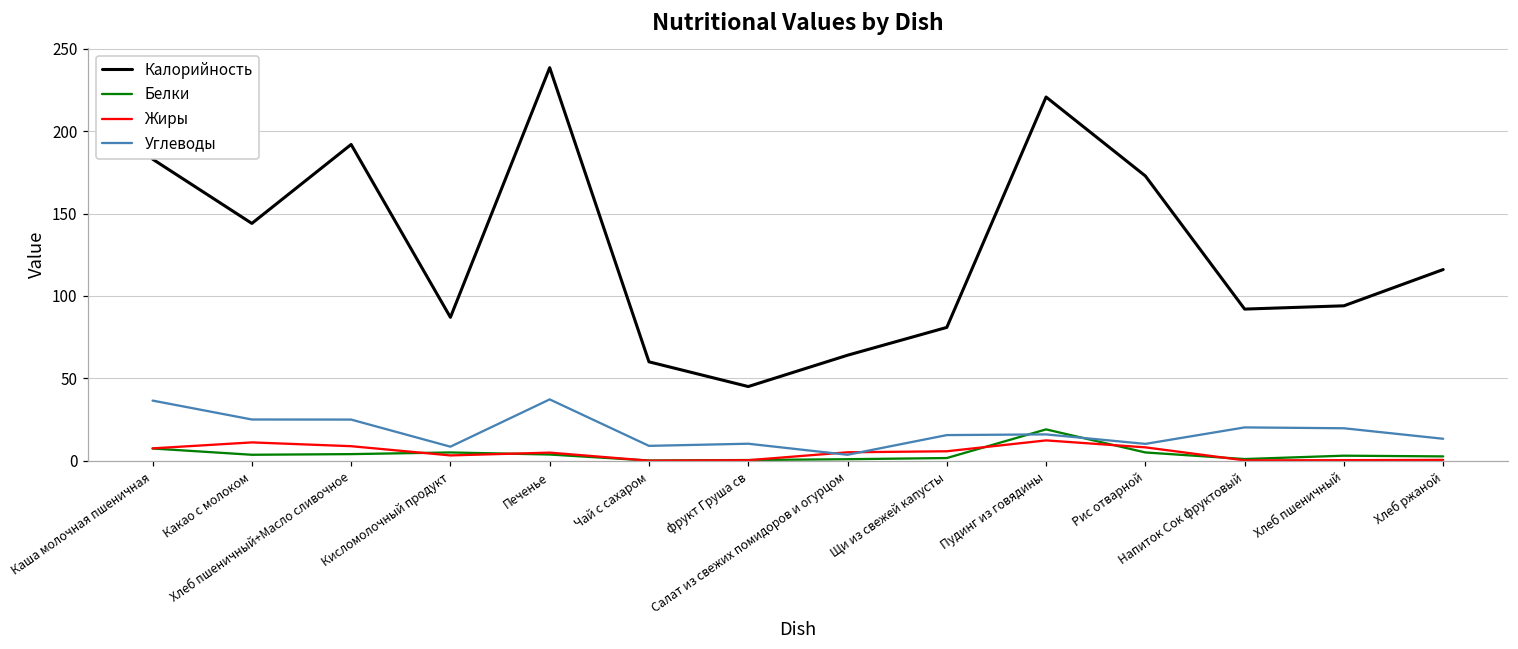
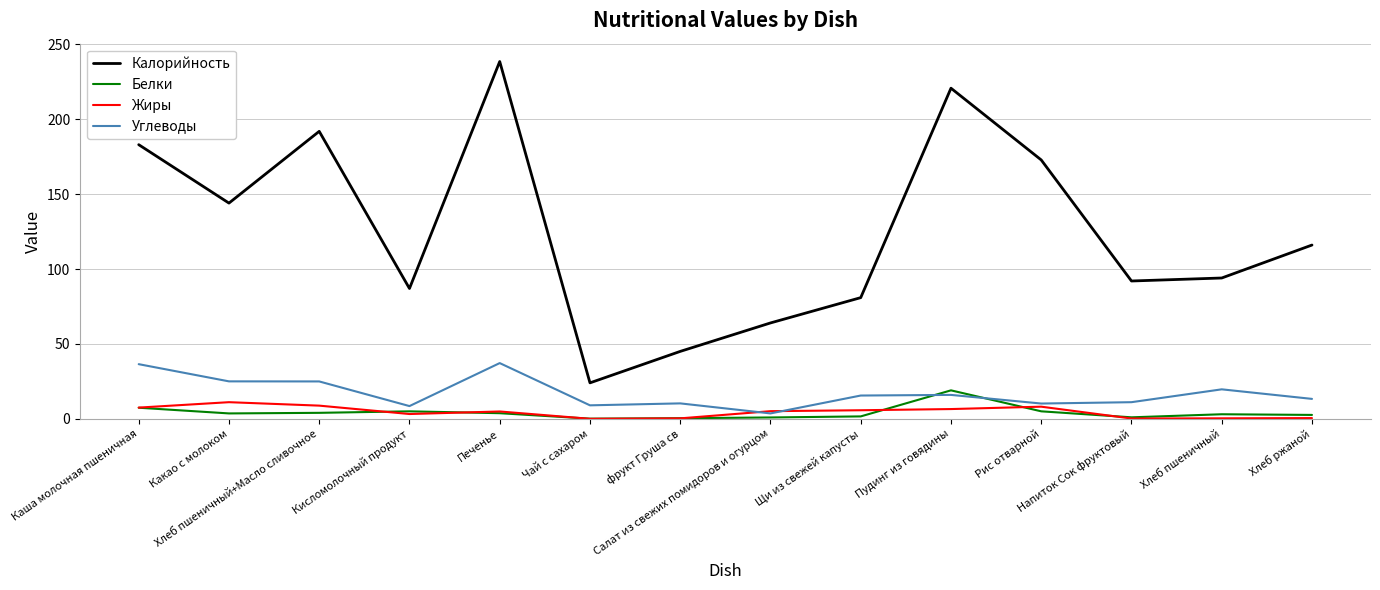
  {
    "Калорийность": {
      "Каша молочная пшеничная": 183,
      "Какао с молоком": 144,
      "Хлеб пшеничный+Масло сливочное": 192,
      "Кисломолочный продукт": 87,
      "Печенье": 239,
-     "Чай с сахаром": 60,
+     "Чай с сахаром": 24,
      "фрукт Груша св": 45,
      "Салат из свежих помидоров и огурцом": 64,
      "Щи из свежей капусты": 81,
      "Пудинг из говядины": 221,
      "Рис отварной": 173,
      "Напиток Сок фруктовый": 92,
      "Хлеб пшеничный": 94,
      "Хлеб ржаной": 116
    },
    "Белки": {
      "Какао с молоком": 4,
      "Хлеб пшеничный+Масло сливочное": 4,
      "Кисломолочный продукт": 5,
      "Салат из свежих помидоров и огурцом": 1,
      "Щи из свежей капусты": 2,
      "Пудинг из говядины": 19,
      "Рис отварной": 5,
      "Хлеб пшеничный": 3,
      "Хлеб ржаной": 3
    },
    "Жиры": {
      "Какао с молоком": 11,
      "Хлеб пшеничный+Масло сливочное": 9,
      "Кисломолочный продукт": 3,
      "Щи из свежей капусты": 6,
-     "Пудинг из говядины": 12,
+     "Пудинг из говядины": 7,
      "Рис отварной": 8,
      "Хлеб пшеничный": 0,
      "Хлеб ржаной": 0
    },
    "Углеводы": {
      "Каша молочная пшеничная": 36,
      "Какао с молоком": 25,
      "Хлеб пшеничный+Масло сливочное": 25,
      "Кисломолочный продукт": 9,
      "Печенье": 37,
      "Чай с сахаром": 9,
      "фрукт Груша св": 10,
      "Щи из свежей капусты": 16,
      "Пудинг из говядины": 16,
      "Рис отварной": 10,
-     "Напиток Сок фруктовый": 20,
+     "Напиток Сок фруктовый": 11,
      "Хлеб пшеничный": 20,
      "Хлеб ржаной": 13
    }
  }
